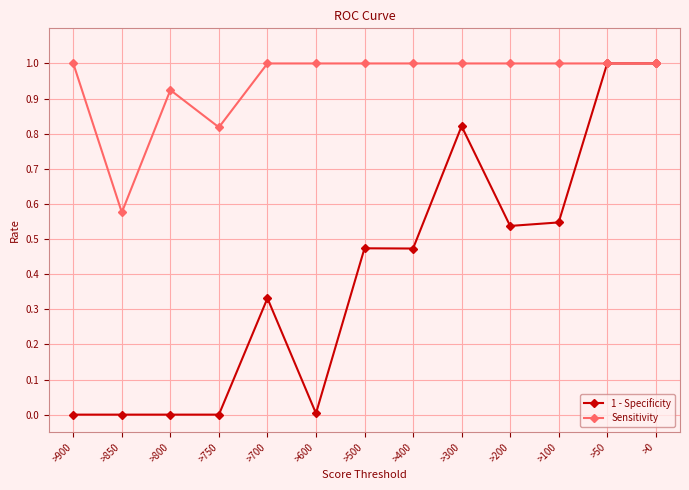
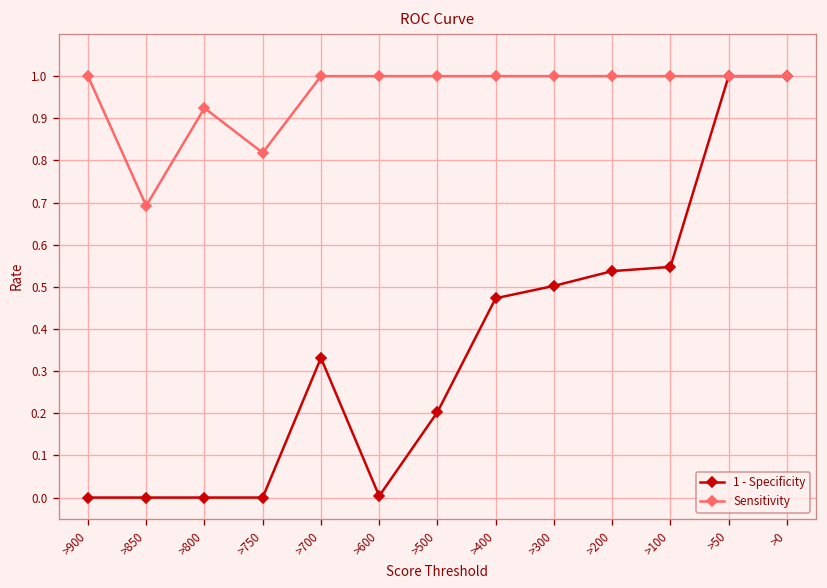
  {
    "1 - Specificity": {
      ">900": 0.00,
      ">850": 0.00,
      ">800": 0.00,
      ">750": 0.00,
      ">700": 0.33,
      ">600": 0.00,
-     ">500": 0.47,
+     ">500": 0.20,
      ">400": 0.47,
-     ">300": 0.82,
+     ">300": 0.50,
      ">200": 0.54,
      ">100": 0.55
    },
    "Sensitivity": {
      ">900": 1.00,
-     ">850": 0.58,
+     ">850": 0.69,
      ">800": 0.92,
      ">750": 0.82,
      ">700": 1.00,
      ">600": 1.00,
      ">500": 1.00,
      ">400": 1.00,
      ">300": 1.00,
      ">200": 1.00,
      ">100": 1.00
    }
  }
